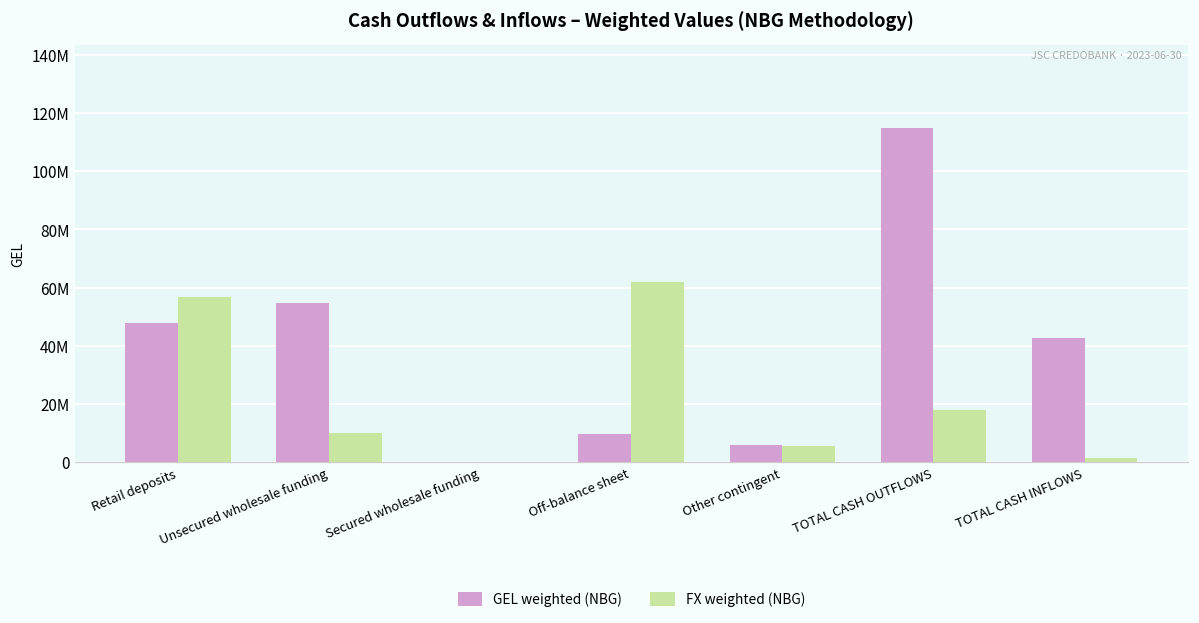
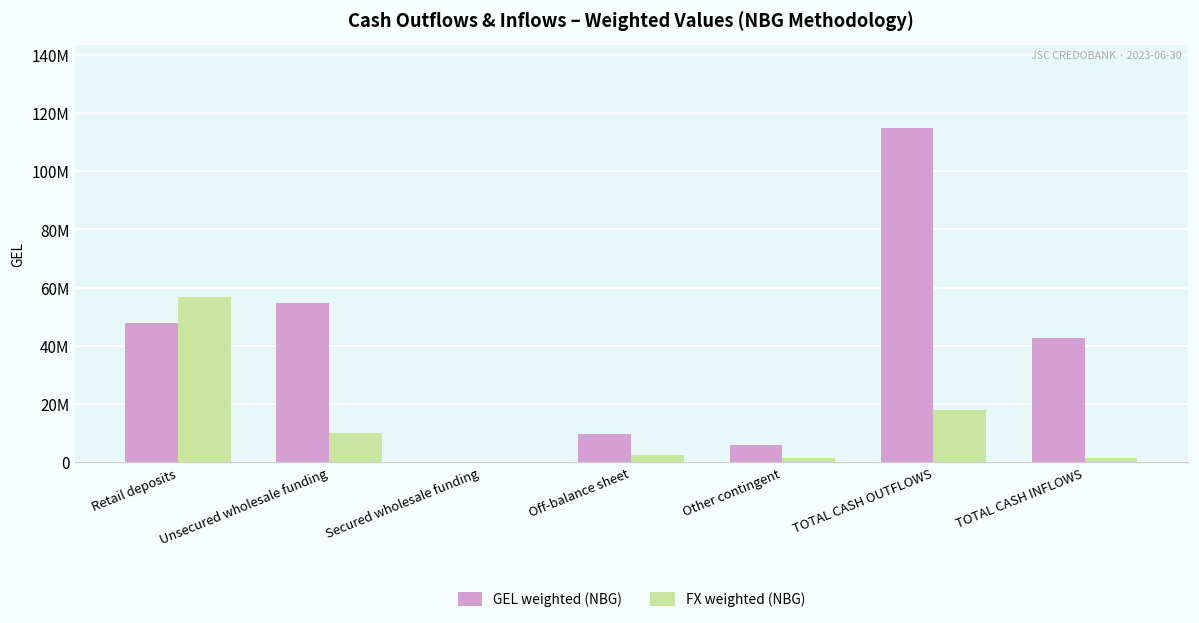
  {
    "GEL weighted (NBG)": {
      "Retail deposits": 48000000,
      "Unsecured wholesale funding": 55000000,
      "Secured wholesale funding": 0,
      "Off-balance sheet": 10000000,
      "Other contingent": 6000000,
      "TOTAL CASH OUTFLOWS": 115000000,
      "TOTAL CASH INFLOWS": 43000000
    },
    "FX weighted (NBG)": {
      "Retail deposits": 57000000,
      "Unsecured wholesale funding": 10000000,
      "Secured wholesale funding": 0,
-     "Off-balance sheet": 62000000,
-     "Other contingent": 6000000,
+     "Off-balance sheet": 3000000,
+     "Other contingent": 2000000,
      "TOTAL CASH OUTFLOWS": 18000000,
      "TOTAL CASH INFLOWS": 1000000
    }
  }
